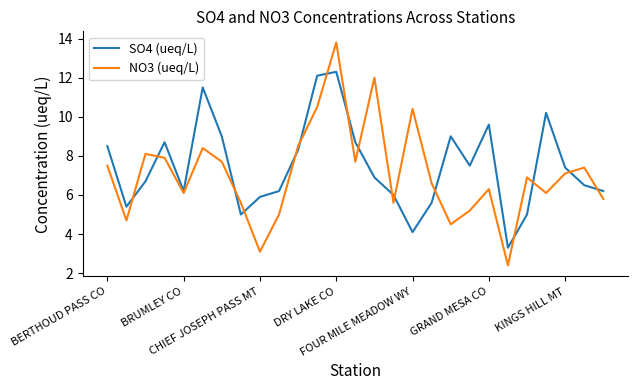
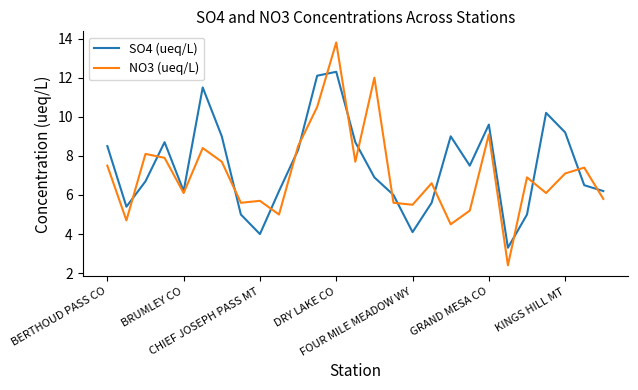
  {
    "SO4 (ueq/L)": {
      "BERTHOUD PASS CO": 8.5,
-     "CHIEF JOSEPH PASS MT": 5.9,
+     "CHIEF JOSEPH PASS MT": 4.0,
      "DRY LAKE CO": 12.3,
      "FOUR MILE MEADOW WY": 4.1,
      "GRAND MESA CO": 9.6,
-     "KINGS HILL MT": 7.4
+     "KINGS HILL MT": 9.2
    },
    "NO3 (ueq/L)": {
      "BERTHOUD PASS CO": 7.5,
-     "CHIEF JOSEPH PASS MT": 3.1,
+     "CHIEF JOSEPH PASS MT": 5.7,
      "DRY LAKE CO": 13.8,
-     "FOUR MILE MEADOW WY": 10.4,
-     "GRAND MESA CO": 6.3,
+     "FOUR MILE MEADOW WY": 5.5,
+     "GRAND MESA CO": 9.1,
      "KINGS HILL MT": 7.1
    }
  }
